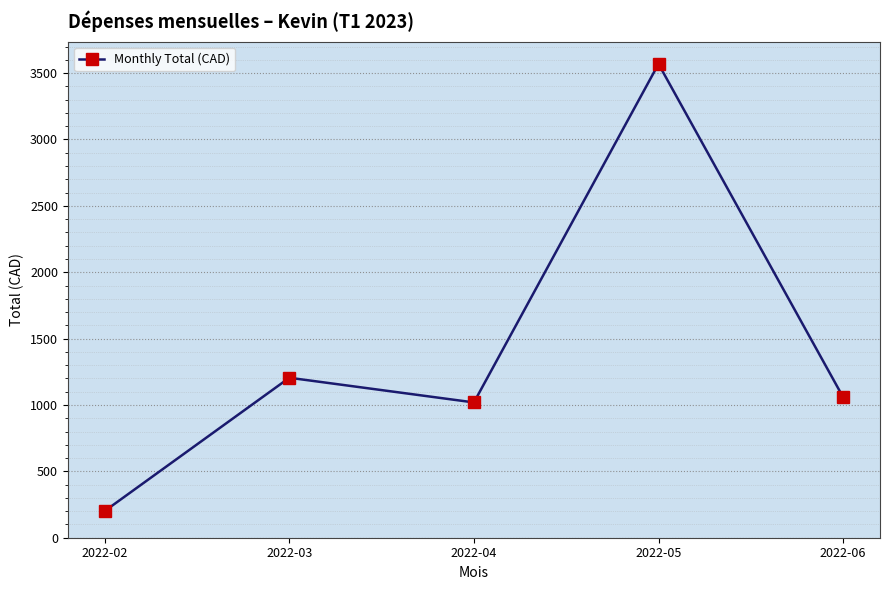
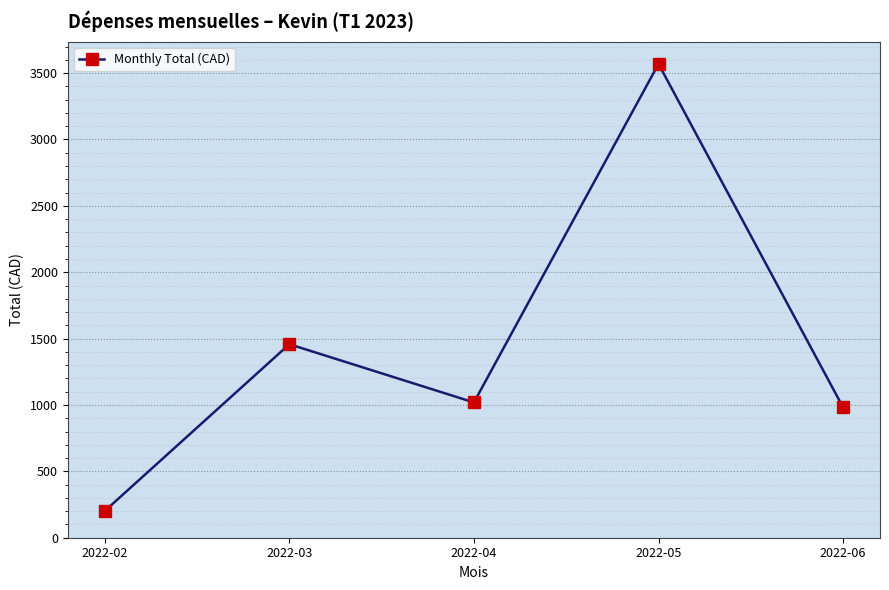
  {
    "2022-02": 200,
-   "2022-03": 1210,
+   "2022-03": 1460,
    "2022-04": 1020,
    "2022-05": 3570,
-   "2022-06": 1060
+   "2022-06": 980
  }
